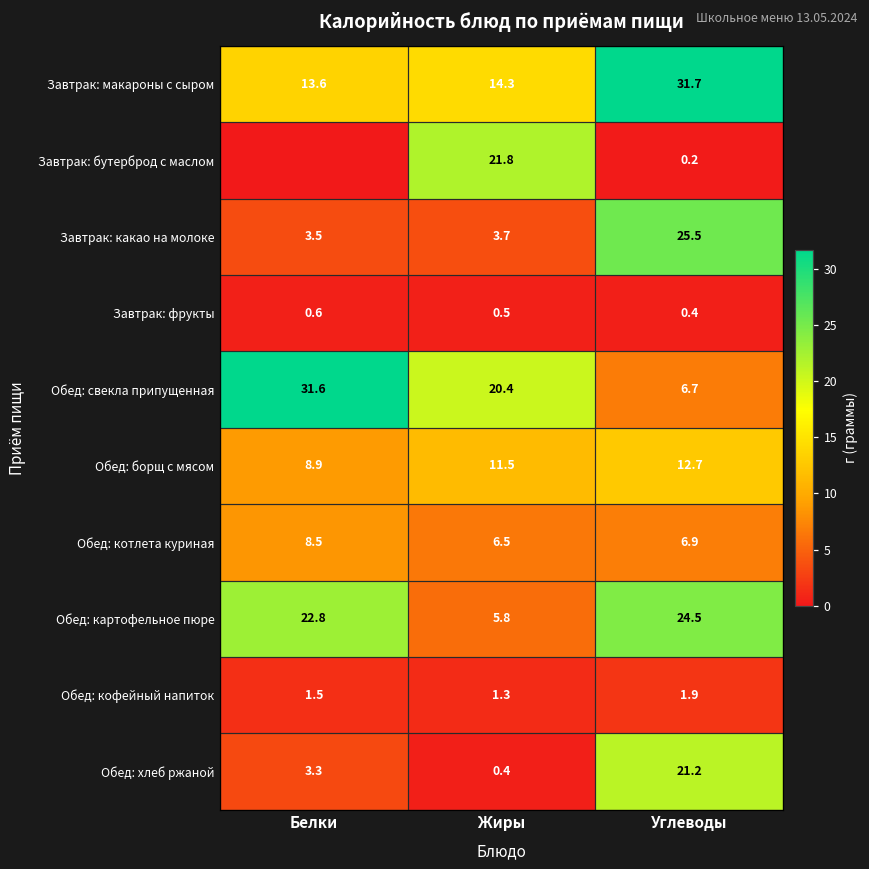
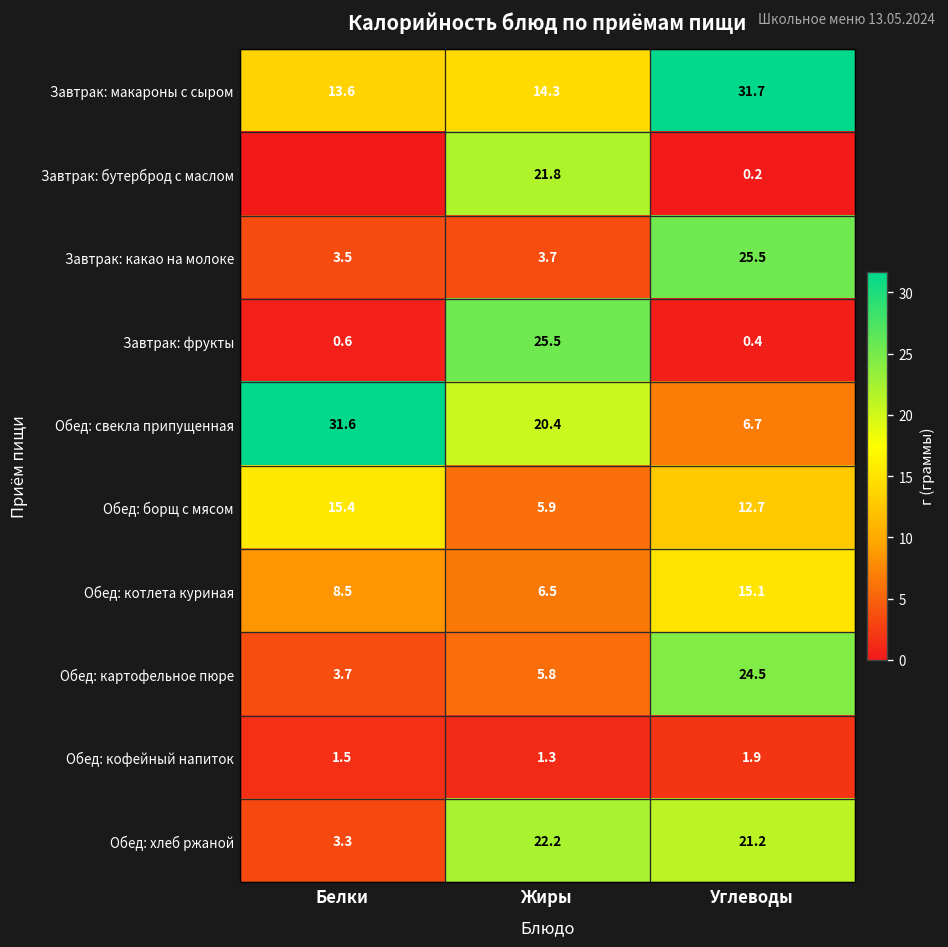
  {
    "Завтрак: макароны с сыром": {
      "Белки": 13.6,
      "Жиры": 14.3,
      "Углеводы": 31.7
    },
    "Завтрак: бутерброд с маслом": {
      "Жиры": 21.8,
      "Углеводы": 0.2
    },
    "Завтрак: какао на молоке": {
      "Белки": 3.5,
      "Жиры": 3.7,
      "Углеводы": 25.5
    },
    "Завтрак: фрукты": {
      "Белки": 0.6,
-     "Жиры": 0.5,
+     "Жиры": 25.5,
      "Углеводы": 0.4
    },
    "Обед: свекла припущенная": {
      "Белки": 31.6,
      "Жиры": 20.4,
      "Углеводы": 6.7
    },
    "Обед: борщ с мясом": {
-     "Белки": 8.9,
-     "Жиры": 11.5,
+     "Белки": 15.4,
+     "Жиры": 5.9,
      "Углеводы": 12.7
    },
    "Обед: котлета куриная": {
      "Белки": 8.5,
      "Жиры": 6.5,
-     "Углеводы": 6.9
+     "Углеводы": 15.1
    },
    "Обед: картофельное пюре": {
-     "Белки": 22.8,
+     "Белки": 3.7,
      "Жиры": 5.8,
      "Углеводы": 24.5
    },
    "Обед: кофейный напиток": {
      "Белки": 1.5,
      "Жиры": 1.3,
      "Углеводы": 1.9
    },
    "Обед: хлеб ржаной": {
      "Белки": 3.3,
-     "Жиры": 0.4,
+     "Жиры": 22.2,
      "Углеводы": 21.2
    }
  }
